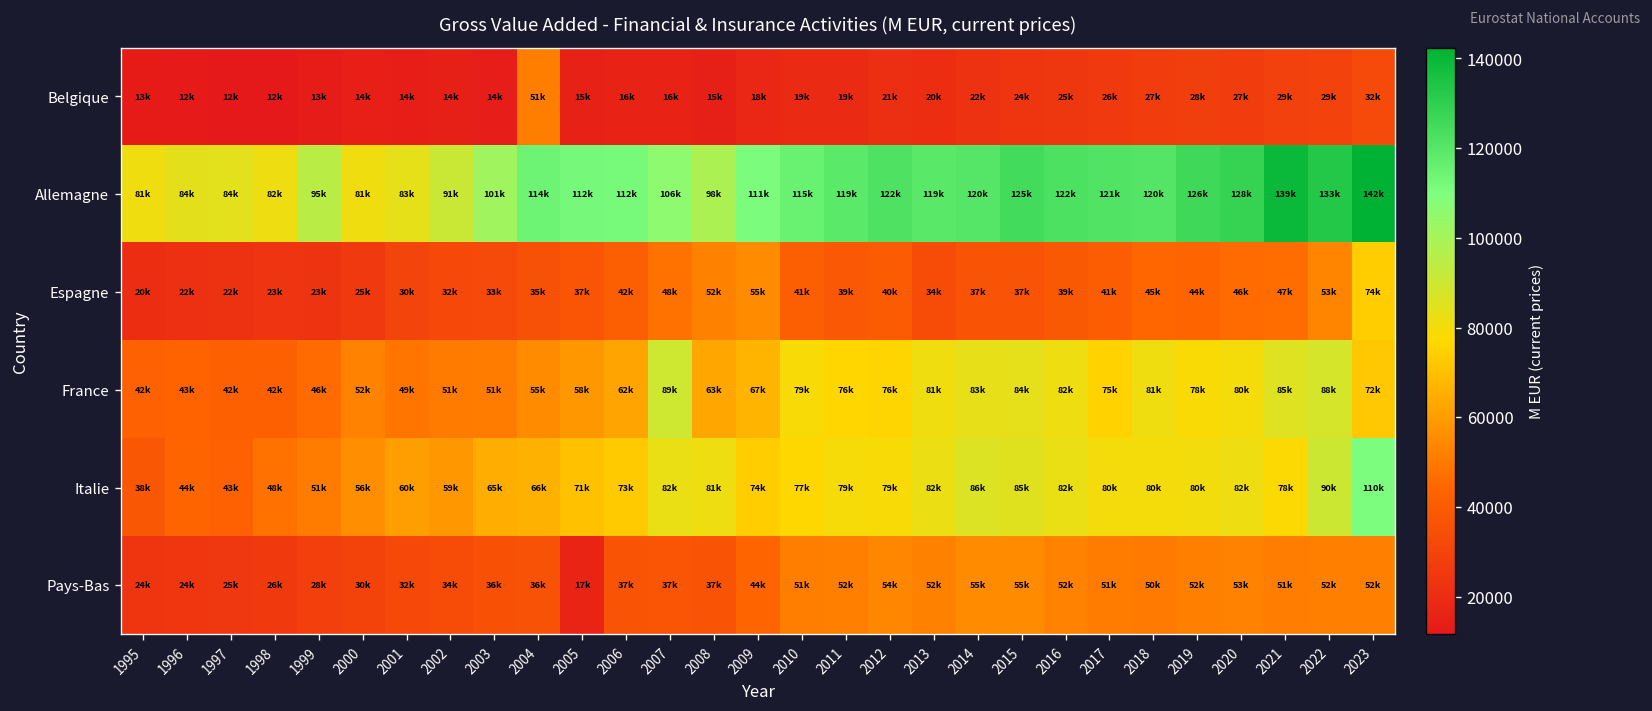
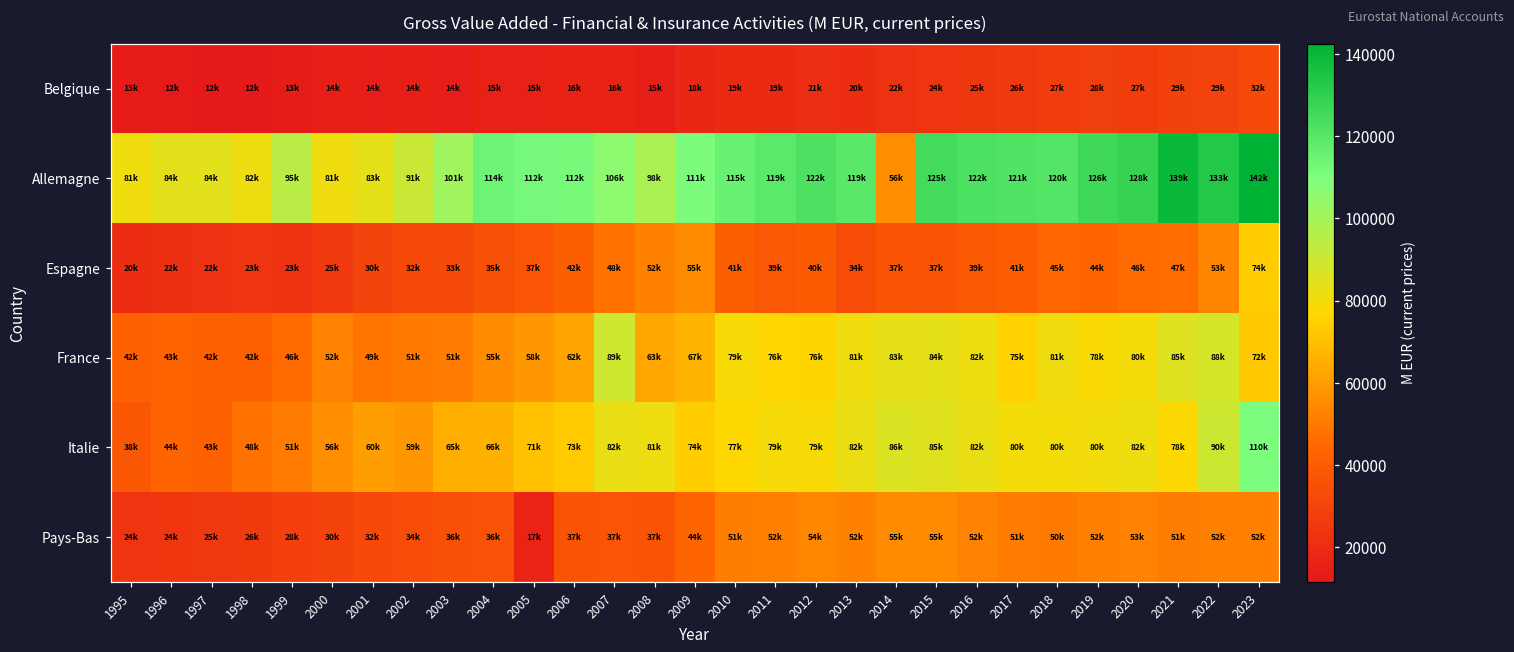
  {
    "Belgique": {
      "1995": "13k",
      "1996": "12k",
      "1997": "12k",
      "1998": "12k",
      "1999": "13k",
      "2000": "14k",
      "2001": "14k",
      "2002": "14k",
      "2003": "14k",
-     "2004": "51k",
+     "2004": "15k",
      "2005": "15k",
      "2006": "16k",
      "2007": "16k",
      "2008": "15k",
      "2009": "18k",
      "2010": "19k",
      "2011": "19k",
      "2012": "21k",
      "2013": "20k",
      "2014": "22k",
      "2015": "24k",
      "2016": "25k",
      "2017": "26k",
      "2018": "27k",
      "2019": "28k",
      "2020": "27k",
      "2021": "29k",
      "2022": "29k",
      "2023": "32k"
    },
    "Allemagne": {
      "1995": "81k",
      "1996": "84k",
      "1997": "84k",
      "1998": "82k",
      "1999": "95k",
      "2000": "81k",
      "2001": "83k",
      "2002": "91k",
      "2003": "101k",
      "2004": "114k",
      "2005": "112k",
      "2006": "112k",
      "2007": "106k",
      "2008": "98k",
      "2009": "111k",
      "2010": "115k",
      "2011": "119k",
      "2012": "122k",
      "2013": "119k",
-     "2014": "120k",
+     "2014": "56k",
      "2015": "125k",
      "2016": "122k",
      "2017": "121k",
      "2018": "120k",
      "2019": "126k",
      "2020": "128k",
      "2021": "139k",
      "2022": "133k",
      "2023": "142k"
    },
    "Espagne": {
      "1995": "20k",
      "1996": "22k",
      "1997": "22k",
      "1998": "23k",
      "1999": "23k",
      "2000": "25k",
      "2001": "30k",
      "2002": "32k",
      "2003": "33k",
      "2004": "35k",
      "2005": "37k",
      "2006": "42k",
      "2007": "48k",
      "2008": "52k",
      "2009": "55k",
      "2010": "41k",
      "2011": "39k",
      "2012": "40k",
      "2013": "34k",
      "2014": "37k",
      "2015": "37k",
      "2016": "39k",
      "2017": "41k",
      "2018": "45k",
      "2019": "44k",
      "2020": "46k",
      "2021": "47k",
      "2022": "53k",
      "2023": "74k"
    },
    "France": {
      "1995": "42k",
      "1996": "43k",
      "1997": "42k",
      "1998": "42k",
      "1999": "46k",
      "2000": "52k",
      "2001": "49k",
      "2002": "51k",
      "2003": "51k",
      "2004": "55k",
      "2005": "58k",
      "2006": "62k",
      "2007": "89k",
      "2008": "63k",
      "2009": "67k",
      "2010": "79k",
      "2011": "76k",
      "2012": "76k",
      "2013": "81k",
      "2014": "83k",
      "2015": "84k",
      "2016": "82k",
      "2017": "75k",
      "2018": "81k",
      "2019": "78k",
      "2020": "80k",
      "2021": "85k",
      "2022": "88k",
      "2023": "72k"
    },
    "Italie": {
      "1995": "38k",
      "1996": "44k",
      "1997": "43k",
      "1998": "48k",
      "1999": "51k",
      "2000": "56k",
      "2001": "60k",
      "2002": "59k",
      "2003": "65k",
      "2004": "66k",
      "2005": "71k",
      "2006": "73k",
      "2007": "82k",
      "2008": "81k",
      "2009": "74k",
      "2010": "77k",
      "2011": "79k",
      "2012": "79k",
      "2013": "82k",
      "2014": "86k",
      "2015": "85k",
      "2016": "82k",
      "2017": "80k",
      "2018": "80k",
      "2019": "80k",
      "2020": "82k",
      "2021": "78k",
      "2022": "90k",
      "2023": "110k"
    },
    "Pays-Bas": {
      "1995": "24k",
      "1996": "24k",
      "1997": "25k",
      "1998": "26k",
      "1999": "28k",
      "2000": "30k",
      "2001": "32k",
      "2002": "34k",
      "2003": "36k",
      "2004": "36k",
      "2005": "17k",
      "2006": "37k",
      "2007": "37k",
      "2008": "37k",
      "2009": "44k",
      "2010": "51k",
      "2011": "52k",
      "2012": "54k",
      "2013": "52k",
      "2014": "55k",
      "2015": "55k",
      "2016": "52k",
      "2017": "51k",
      "2018": "50k",
      "2019": "52k",
      "2020": "53k",
      "2021": "51k",
      "2022": "52k",
      "2023": "52k"
    }
  }
